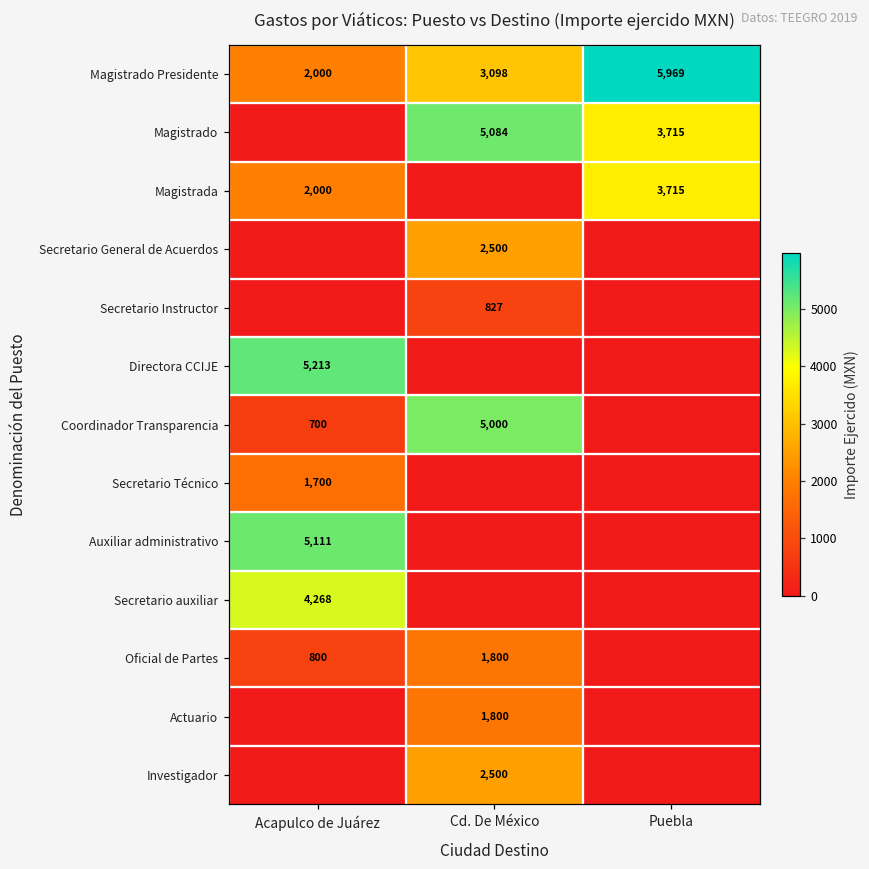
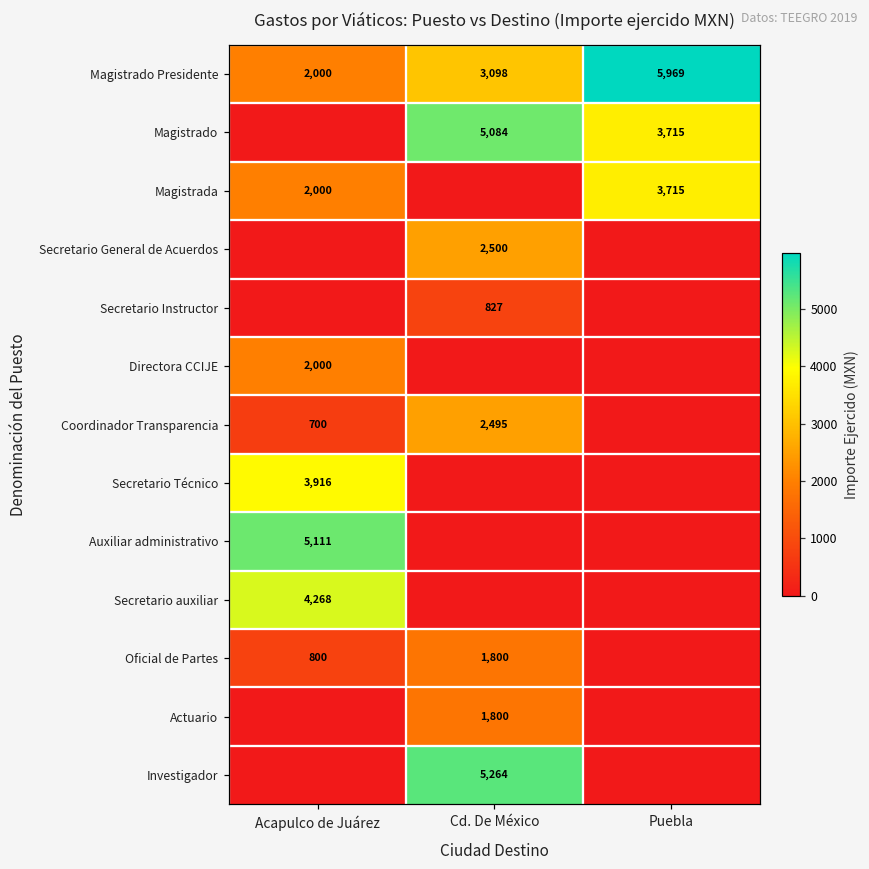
  {
    "Magistrado Presidente": {
      "Acapulco de Juárez": "2,000",
      "Cd. De México": "3,098",
      "Puebla": "5,969"
    },
    "Magistrado": {
      "Cd. De México": "5,084",
      "Puebla": "3,715"
    },
    "Magistrada": {
      "Acapulco de Juárez": "2,000",
      "Puebla": "3,715"
    },
    "Secretario General de Acuerdos": {
      "Cd. De México": "2,500"
    },
    "Secretario Instructor": {
      "Cd. De México": "827"
    },
    "Directora CCIJE": {
-     "Acapulco de Juárez": "5,213"
+     "Acapulco de Juárez": "2,000"
    },
    "Coordinador Transparencia": {
      "Acapulco de Juárez": "700",
-     "Cd. De México": "5,000"
+     "Cd. De México": "2,495"
    },
    "Secretario Técnico": {
-     "Acapulco de Juárez": "1,700"
+     "Acapulco de Juárez": "3,916"
    },
    "Auxiliar administrativo": {
      "Acapulco de Juárez": "5,111"
    },
    "Secretario auxiliar": {
      "Acapulco de Juárez": "4,268"
    },
    "Oficial de Partes": {
      "Acapulco de Juárez": "800",
      "Cd. De México": "1,800"
    },
    "Actuario": {
      "Cd. De México": "1,800"
    },
    "Investigador": {
-     "Cd. De México": "2,500"
+     "Cd. De México": "5,264"
    }
  }
